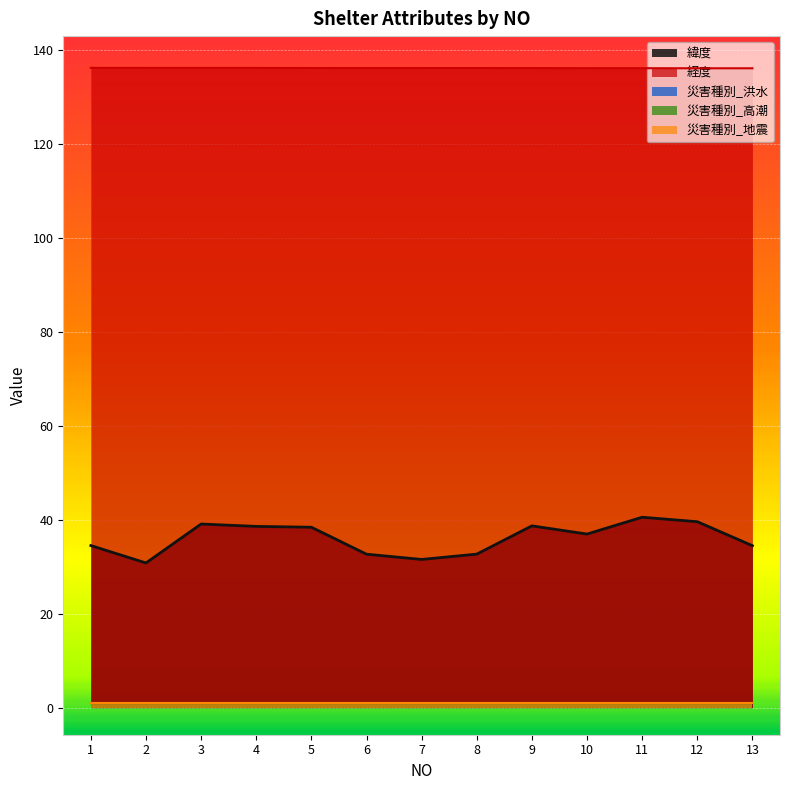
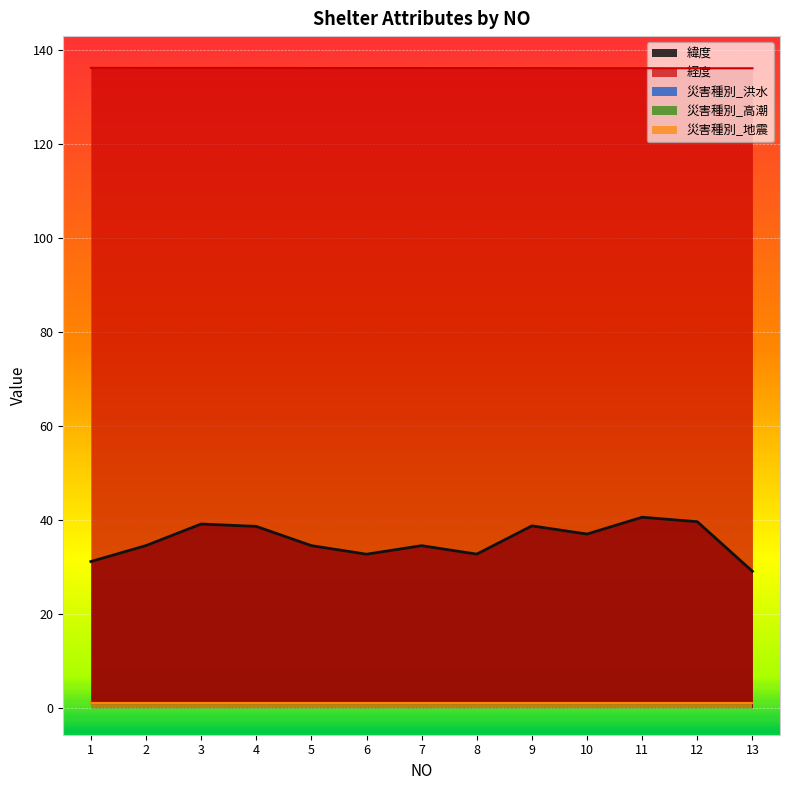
  {
    "緯度": {
-     "1": 35,
-     "2": 31,
+     "1": 31,
+     "2": 34,
      "3": 39,
      "4": 39,
-     "5": 38,
+     "5": 34,
      "6": 33,
-     "7": 32,
+     "7": 34,
      "8": 33,
      "9": 39,
      "10": 37,
      "11": 41,
      "12": 40,
-     "13": 34
+     "13": 29
    },
    "経度": {
      "1": 136,
      "2": 136,
      "3": 136,
      "4": 136,
      "5": 136,
      "6": 136,
      "7": 136,
      "8": 136,
      "9": 136,
      "10": 136,
      "11": 136
    },
    "災害種別_地震": {
      "1": 1,
      "2": 1,
      "3": 1,
      "4": 1,
      "5": 1,
      "6": 1,
      "7": 1,
      "8": 1,
      "9": 1,
      "10": 1,
      "11": 1,
      "12": 1,
      "13": 1
    }
  }
